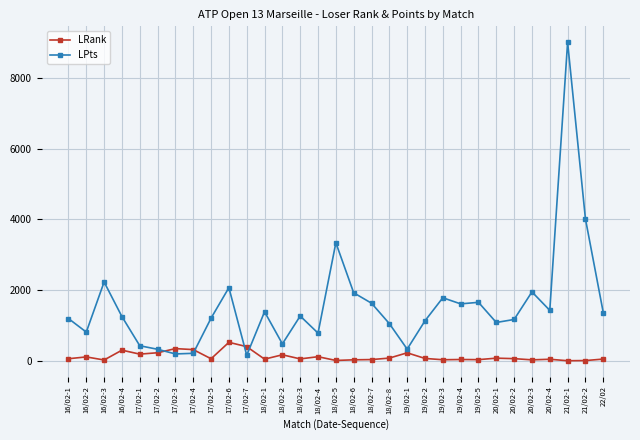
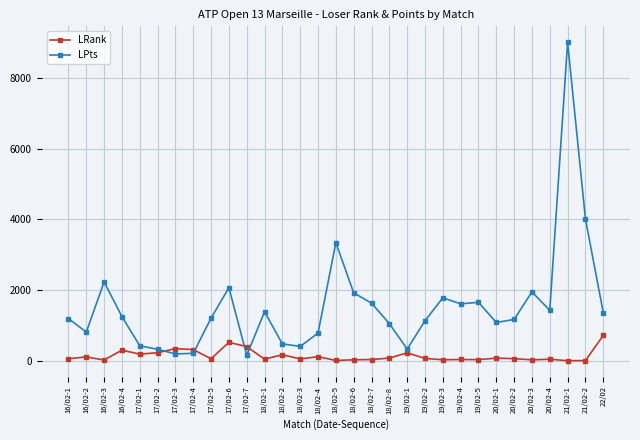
  {
    "LRank": {
      "16/02-1": 100,
      "16/02-2": 100,
      "16/02-3": 0,
      "16/02-4": 300,
      "17/02-1": 200,
      "17/02-2": 200,
      "17/02-3": 300,
      "17/02-4": 300,
      "17/02-5": 100,
      "17/02-6": 500,
      "17/02-7": 400,
      "18/02-1": 0,
      "18/02-2": 200,
      "18/02-3": 100,
      "18/02-4": 100,
      "18/02-5": 0,
      "18/02-6": 0,
      "18/02-7": 0,
      "18/02-8": 100,
      "19/02-1": 200,
      "19/02-2": 100,
      "19/02-3": 0,
      "19/02-4": 0,
      "19/02-5": 0,
      "20/02-1": 100,
      "20/02-2": 100,
      "20/02-3": 0,
      "20/02-4": 0,
      "21/02-1": 0,
      "21/02-2": 0,
-     "22/02": 100
+     "22/02": 700
    },
    "LPts": {
      "16/02-1": 1200,
      "16/02-2": 800,
      "16/02-3": 2200,
      "16/02-4": 1300,
      "17/02-1": 400,
      "17/02-2": 300,
      "17/02-3": 200,
      "17/02-4": 200,
      "17/02-5": 1200,
      "17/02-6": 2100,
      "17/02-7": 200,
      "18/02-1": 1400,
      "18/02-2": 500,
-     "18/02-3": 1300,
+     "18/02-3": 400,
      "18/02-4": 800,
      "18/02-5": 3300,
      "18/02-6": 1900,
      "18/02-7": 1600,
      "18/02-8": 1100,
      "19/02-1": 300,
      "19/02-2": 1100,
      "19/02-3": 1800,
      "19/02-4": 1600,
      "19/02-5": 1700,
      "20/02-1": 1100,
      "20/02-2": 1200,
      "20/02-3": 2000,
      "20/02-4": 1400,
      "21/02-1": 9000,
      "21/02-2": 4000,
      "22/02": 1400
    }
  }
